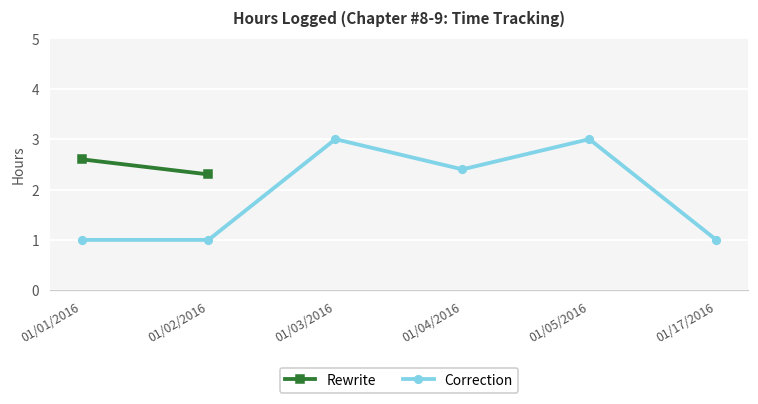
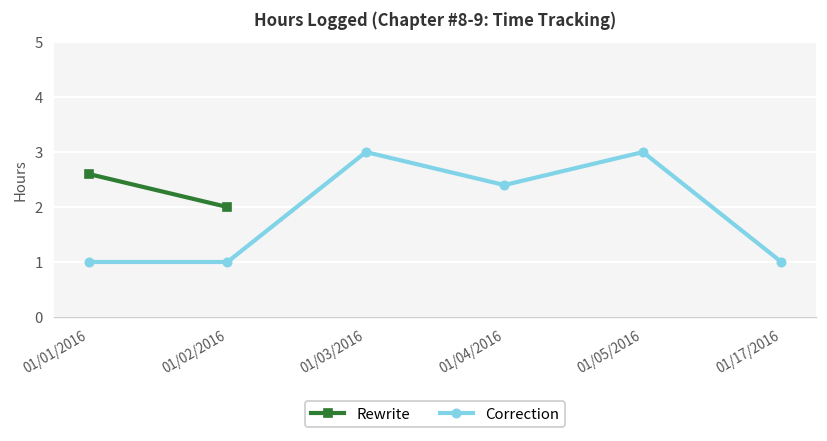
  {
    "Rewrite": {
      "01/01/2016": 2.6,
-     "01/02/2016": 2.3
+     "01/02/2016": 2.0
    },
    "Correction": {
      "01/01/2016": 1.0,
      "01/02/2016": 1.0,
      "01/03/2016": 3.0,
      "01/04/2016": 2.4,
      "01/05/2016": 3.0,
      "01/17/2016": 1.0
    }
  }
